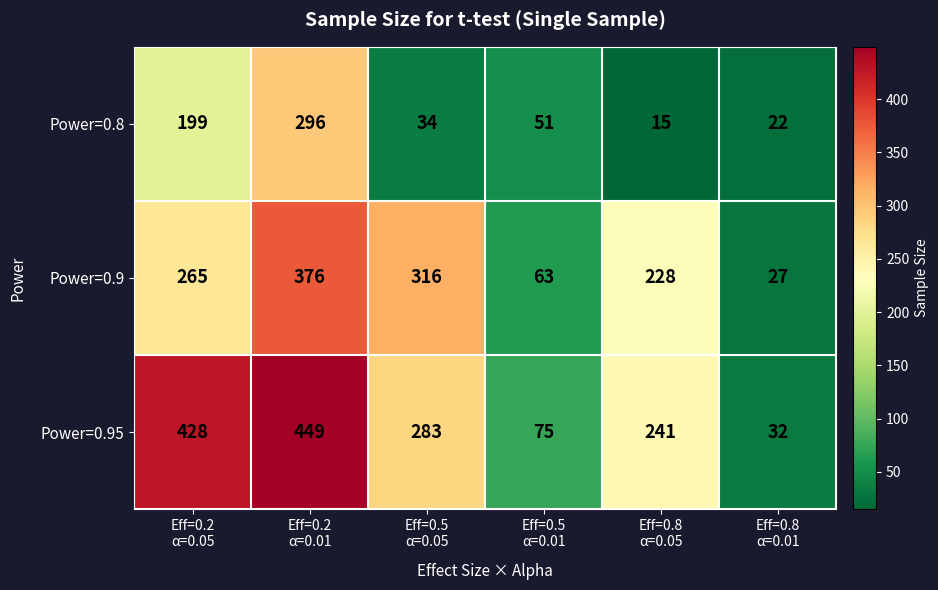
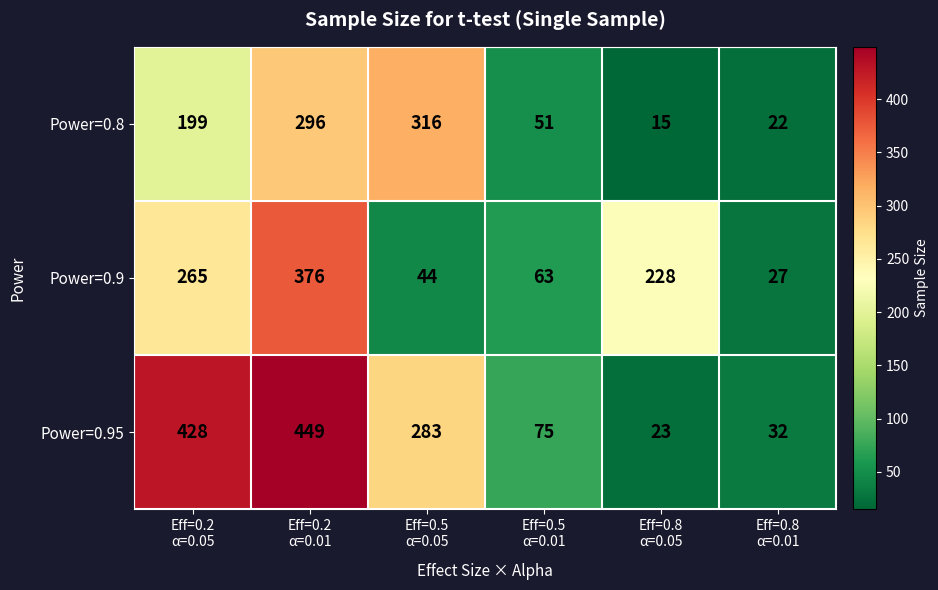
  {
    "Power=0.8": {
      "Eff=0.2 α=0.05": 199,
      "Eff=0.2 α=0.01": 296,
-     "Eff=0.5 α=0.05": 34,
+     "Eff=0.5 α=0.05": 316,
      "Eff=0.5 α=0.01": 51,
      "Eff=0.8 α=0.05": 15,
      "Eff=0.8 α=0.01": 22
    },
    "Power=0.9": {
      "Eff=0.2 α=0.05": 265,
      "Eff=0.2 α=0.01": 376,
-     "Eff=0.5 α=0.05": 316,
+     "Eff=0.5 α=0.05": 44,
      "Eff=0.5 α=0.01": 63,
      "Eff=0.8 α=0.05": 228,
      "Eff=0.8 α=0.01": 27
    },
    "Power=0.95": {
      "Eff=0.2 α=0.05": 428,
      "Eff=0.2 α=0.01": 449,
      "Eff=0.5 α=0.05": 283,
      "Eff=0.5 α=0.01": 75,
-     "Eff=0.8 α=0.05": 241,
+     "Eff=0.8 α=0.05": 23,
      "Eff=0.8 α=0.01": 32
    }
  }
